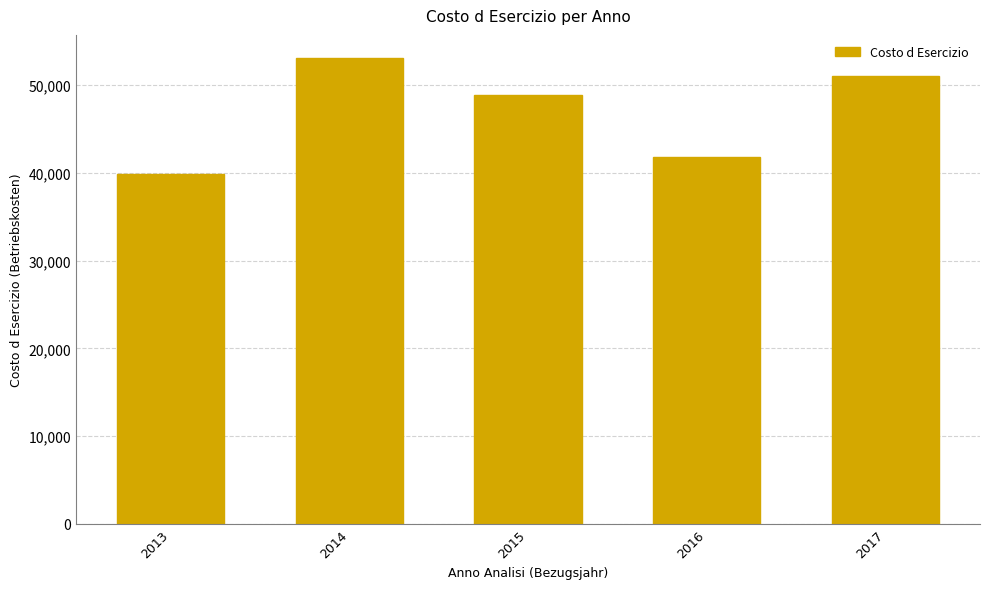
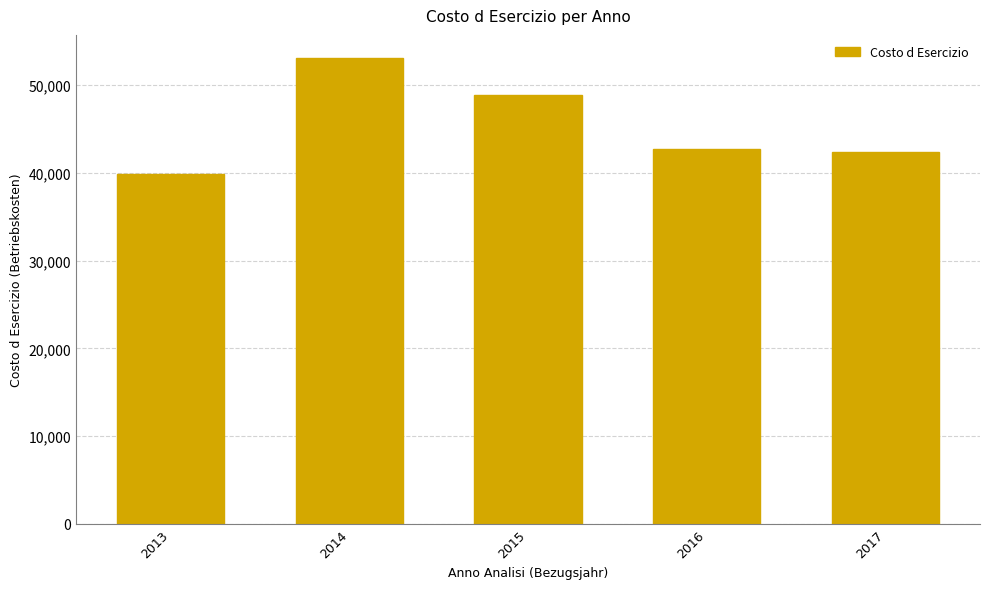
  {
    "2013": "40,000",
    "2014": "53,000",
    "2015": "49,000",
-   "2016": "42,000",
-   "2017": "51,000"
+   "2016": "43,000",
+   "2017": "42,000"
  }
